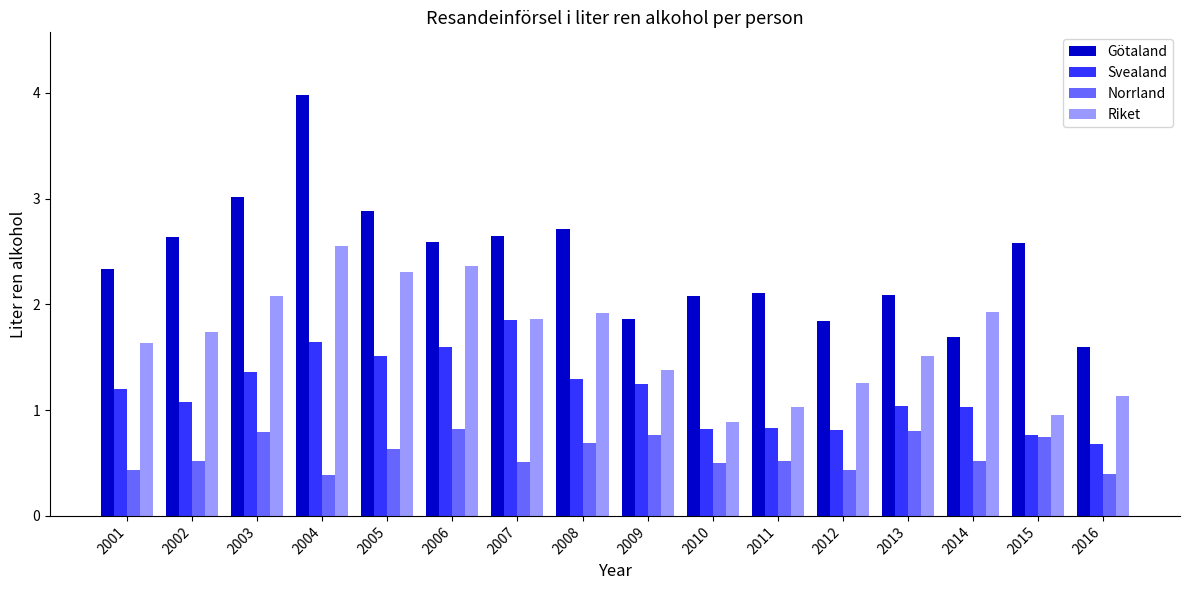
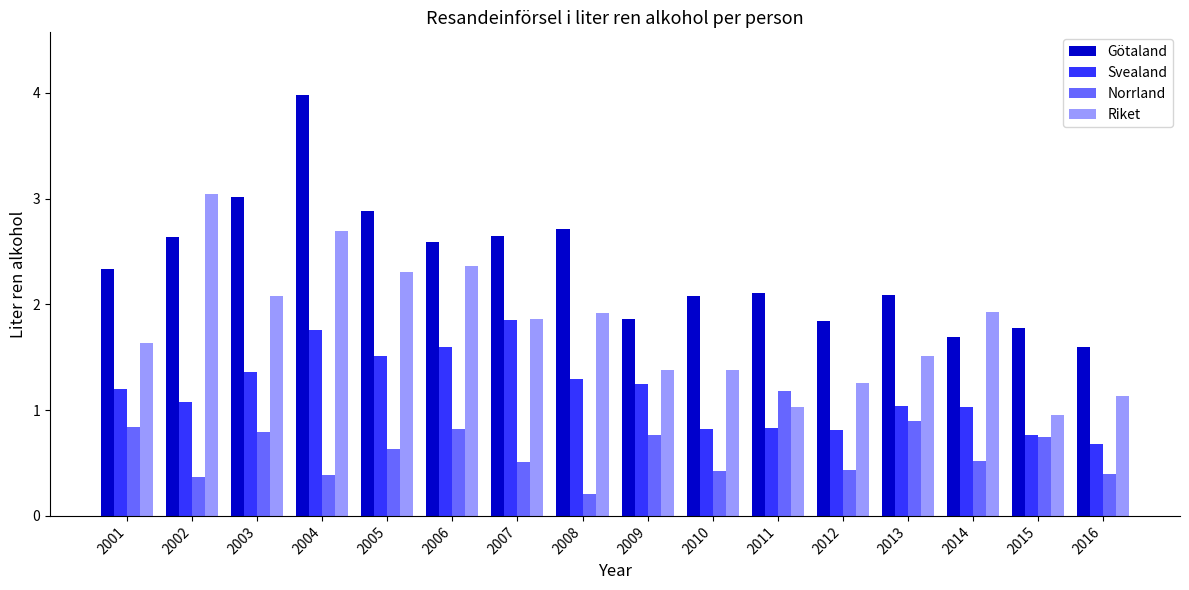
  {
    "Götaland": {
      "2001": 2.33,
      "2002": 2.64,
      "2003": 3.02,
      "2004": 3.97,
      "2005": 2.88,
      "2006": 2.59,
      "2007": 2.65,
      "2008": 2.72,
      "2009": 1.86,
      "2010": 2.08,
      "2011": 2.10,
      "2012": 1.84,
      "2013": 2.09,
      "2014": 1.69,
-     "2015": 2.58,
+     "2015": 1.77,
      "2016": 1.60
    },
    "Svealand": {
      "2001": 1.20,
      "2002": 1.08,
      "2003": 1.36,
-     "2004": 1.64,
+     "2004": 1.76,
      "2005": 1.51,
      "2006": 1.60,
      "2007": 1.86,
      "2008": 1.29,
      "2009": 1.24,
      "2010": 0.82,
      "2011": 0.83,
      "2012": 0.81,
      "2013": 1.04,
      "2014": 1.03,
      "2015": 0.77,
      "2016": 0.68
    },
    "Norrland": {
-     "2001": 0.43,
-     "2002": 0.52,
+     "2001": 0.84,
+     "2002": 0.37,
      "2003": 0.79,
      "2004": 0.39,
      "2005": 0.63,
      "2006": 0.82,
      "2007": 0.51,
-     "2008": 0.68,
+     "2008": 0.21,
      "2009": 0.76,
-     "2010": 0.50,
-     "2011": 0.52,
+     "2010": 0.42,
+     "2011": 1.18,
      "2012": 0.44,
-     "2013": 0.80,
+     "2013": 0.90,
      "2014": 0.52,
      "2015": 0.75,
      "2016": 0.39
    },
    "Riket": {
      "2001": 1.64,
-     "2002": 1.74,
+     "2002": 3.04,
      "2003": 2.08,
-     "2004": 2.55,
+     "2004": 2.70,
      "2005": 2.30,
      "2006": 2.36,
      "2007": 1.86,
      "2008": 1.92,
      "2009": 1.38,
-     "2010": 0.89,
+     "2010": 1.38,
      "2011": 1.03,
      "2012": 1.26,
      "2013": 1.51,
      "2014": 1.93,
      "2015": 0.96,
      "2016": 1.13
    }
  }
